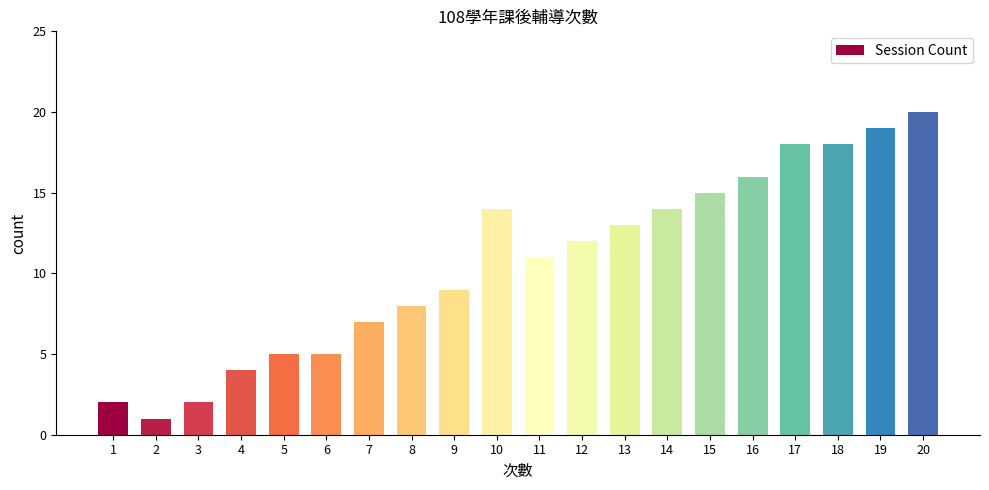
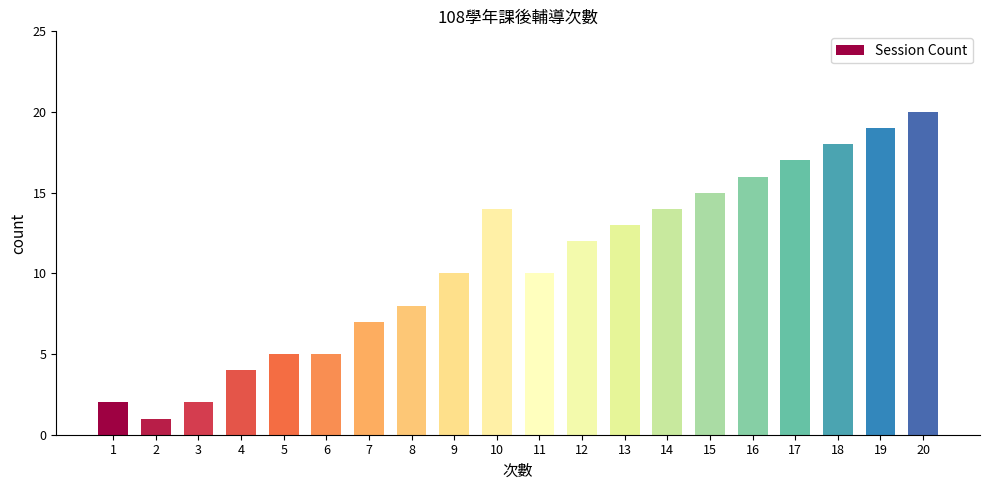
  {
    "1": 2,
    "2": 1,
    "3": 2,
    "4": 4,
    "5": 5,
    "6": 5,
    "7": 7,
    "8": 8,
-   "9": 9,
+   "9": 10,
    "10": 14,
-   "11": 11,
+   "11": 10,
    "12": 12,
    "13": 13,
    "14": 14,
    "15": 15,
    "16": 16,
-   "17": 18,
+   "17": 17,
    "18": 18,
    "19": 19,
    "20": 20
  }
